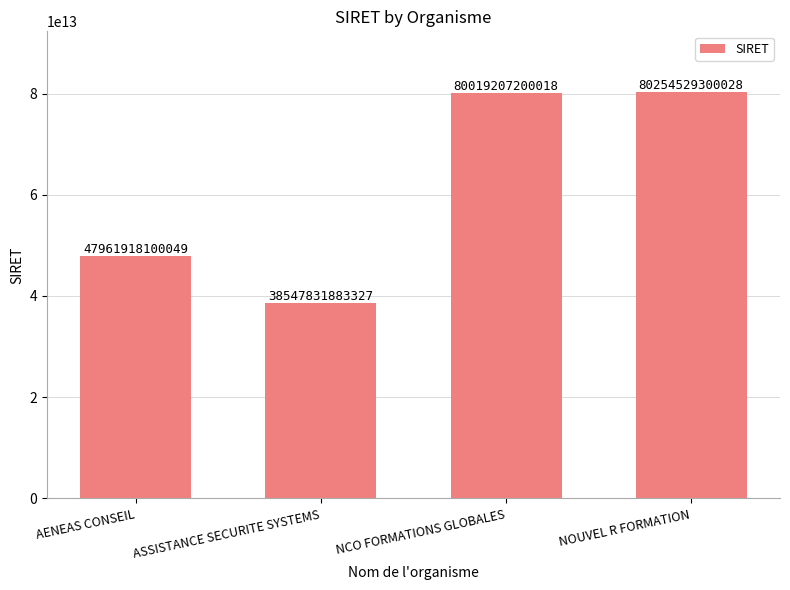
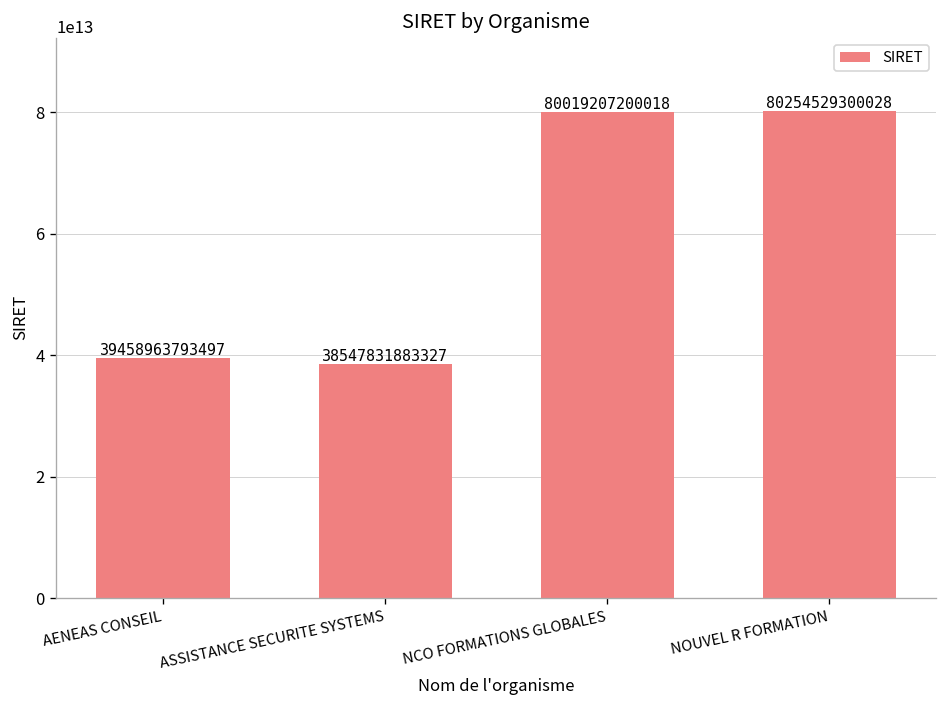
  {
-   "AENEAS CONSEIL": 47961918100049,
+   "AENEAS CONSEIL": 39458963793497,
    "ASSISTANCE SECURITE SYSTEMS": 38547831883327,
    "NCO FORMATIONS GLOBALES": 80019207200018,
    "NOUVEL R FORMATION": 80254529300028
  }
